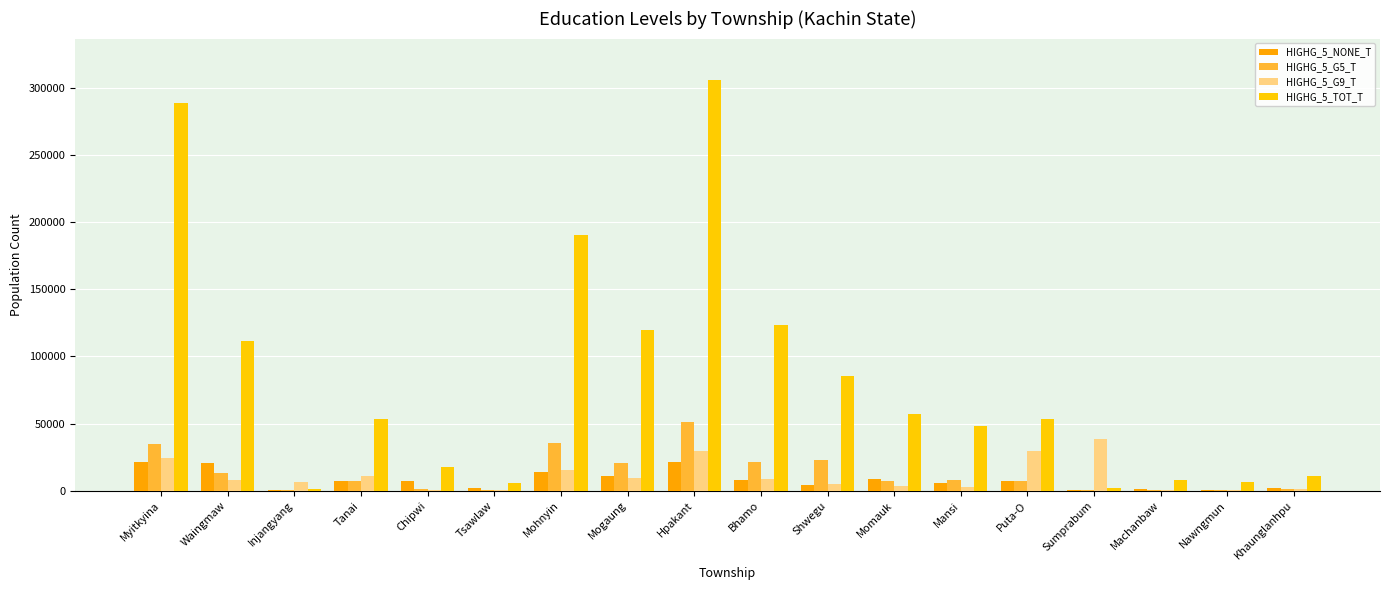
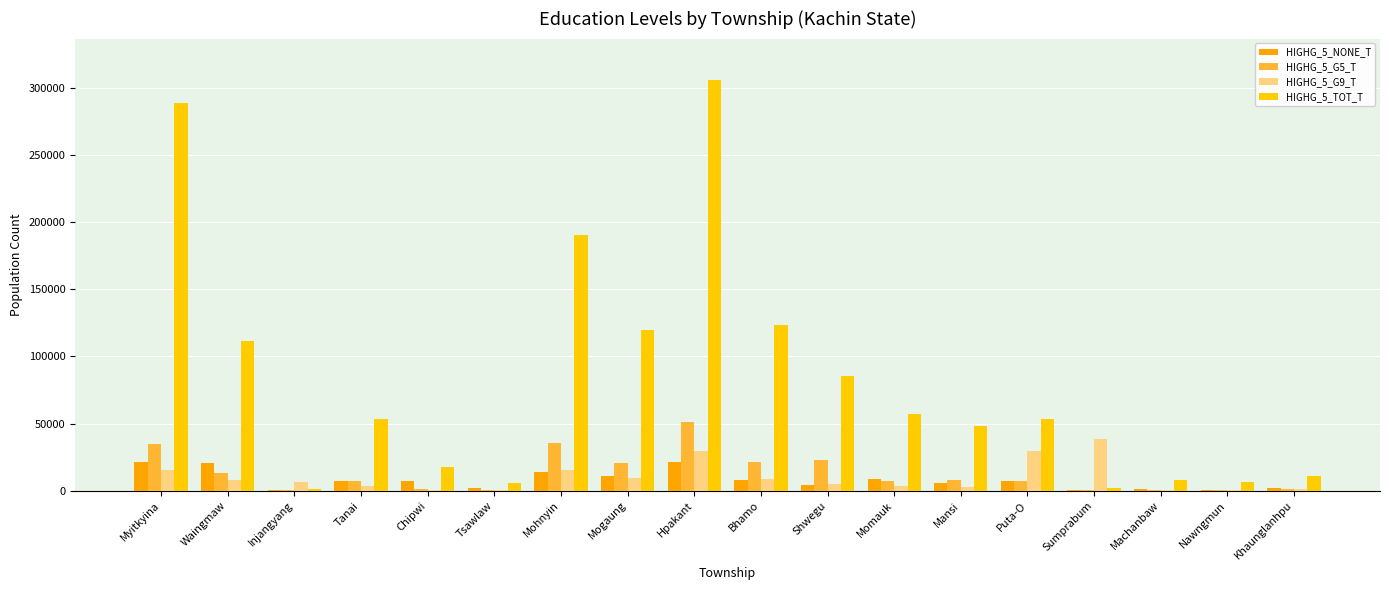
  {
    "HIGHG_5_G9_T": {
-     "Myitkyina": 24000,
+     "Myitkyina": 16000,
      "Waingmaw": 8000,
      "Injangyang": 6000,
-     "Tanai": 11000,
+     "Tanai": 4000,
      "Mohnyin": 15000,
      "Mogaung": 10000,
      "Hpakant": 29000,
      "Bhamo": 9000,
      "Shwegu": 5000,
      "Momauk": 4000,
      "Mansi": 3000,
      "Puta-O": 29000,
      "Sumprabum": 38000
    }
  }
